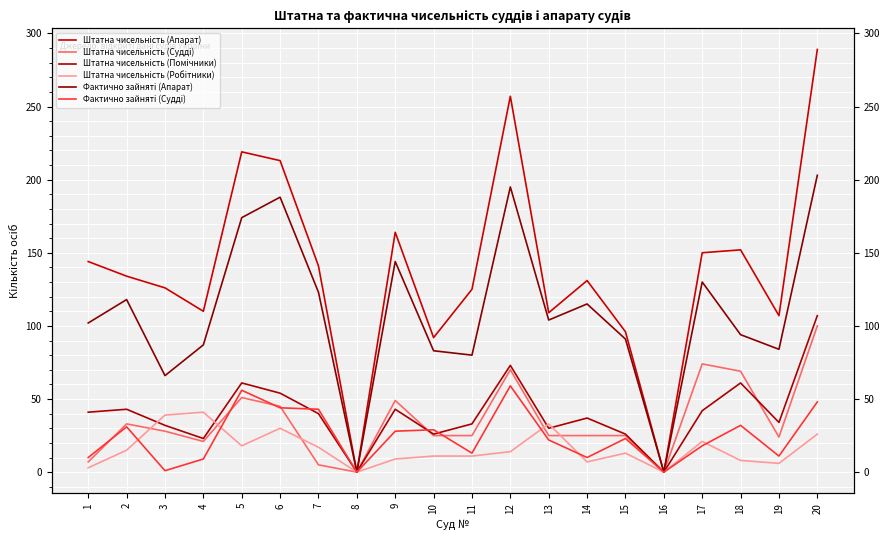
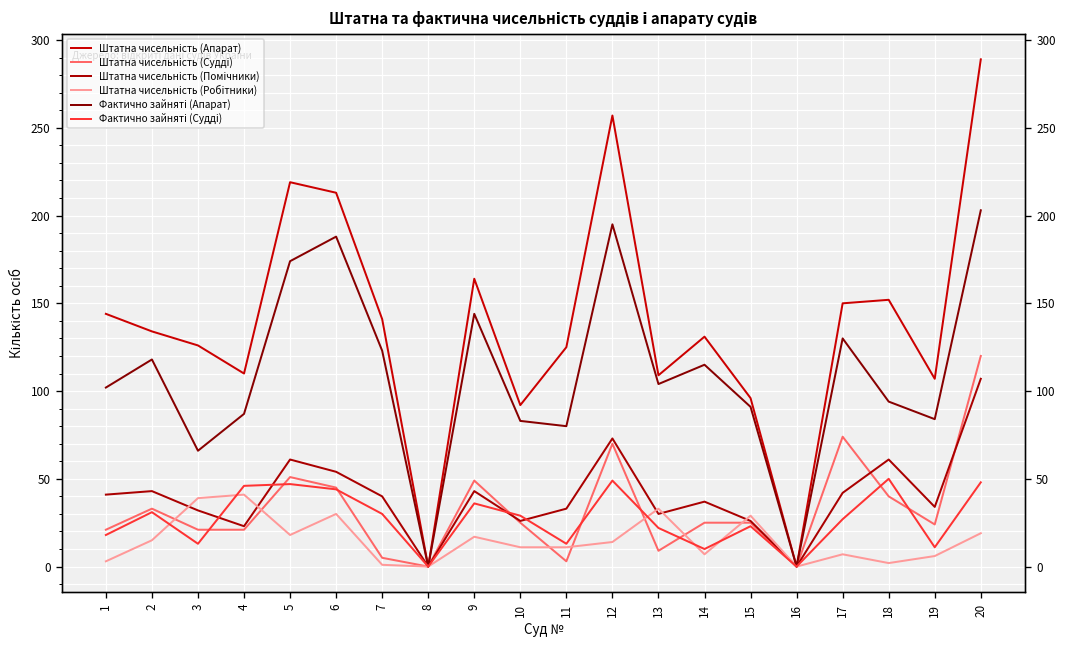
  {
    "Штатна чисельність (Судді)": {
-     "1": 7,
+     "1": 21,
      "2": 33,
-     "3": 28,
+     "3": 21,
      "4": 21,
      "5": 51,
      "7": 5,
      "9": 49,
-     "11": 25,
+     "11": 3,
      "12": 70,
-     "13": 25,
+     "13": 9,
      "14": 25,
      "17": 74,
-     "18": 69,
+     "18": 40,
      "19": 24,
-     "20": 100
+     "20": 120
    },
    "Штатна чисельність (Робітники)": {
      "1": 3,
      "2": 15,
      "3": 39,
      "4": 41,
      "5": 18,
      "6": 30,
-     "7": 17,
-     "9": 9,
+     "7": 1,
+     "9": 17,
      "10": 11,
      "11": 11,
      "12": 14,
      "13": 33,
      "14": 7,
-     "15": 13,
-     "17": 21,
-     "18": 8,
+     "15": 29,
+     "17": 7,
+     "18": 2,
      "19": 6,
-     "20": 26
+     "20": 19
    },
    "Фактично зайняті (Судді)": {
-     "1": 10,
+     "1": 18,
      "2": 31,
-     "3": 1,
-     "4": 9,
-     "5": 56,
-     "7": 43,
-     "9": 28,
+     "3": 13,
+     "4": 46,
+     "5": 47,
+     "7": 30,
+     "9": 36,
      "10": 29,
      "11": 13,
-     "12": 59,
+     "12": 49,
      "13": 22,
      "14": 10,
      "15": 23,
-     "17": 18,
-     "18": 32,
+     "17": 27,
+     "18": 50,
      "19": 11,
      "20": 48
    }
  }
